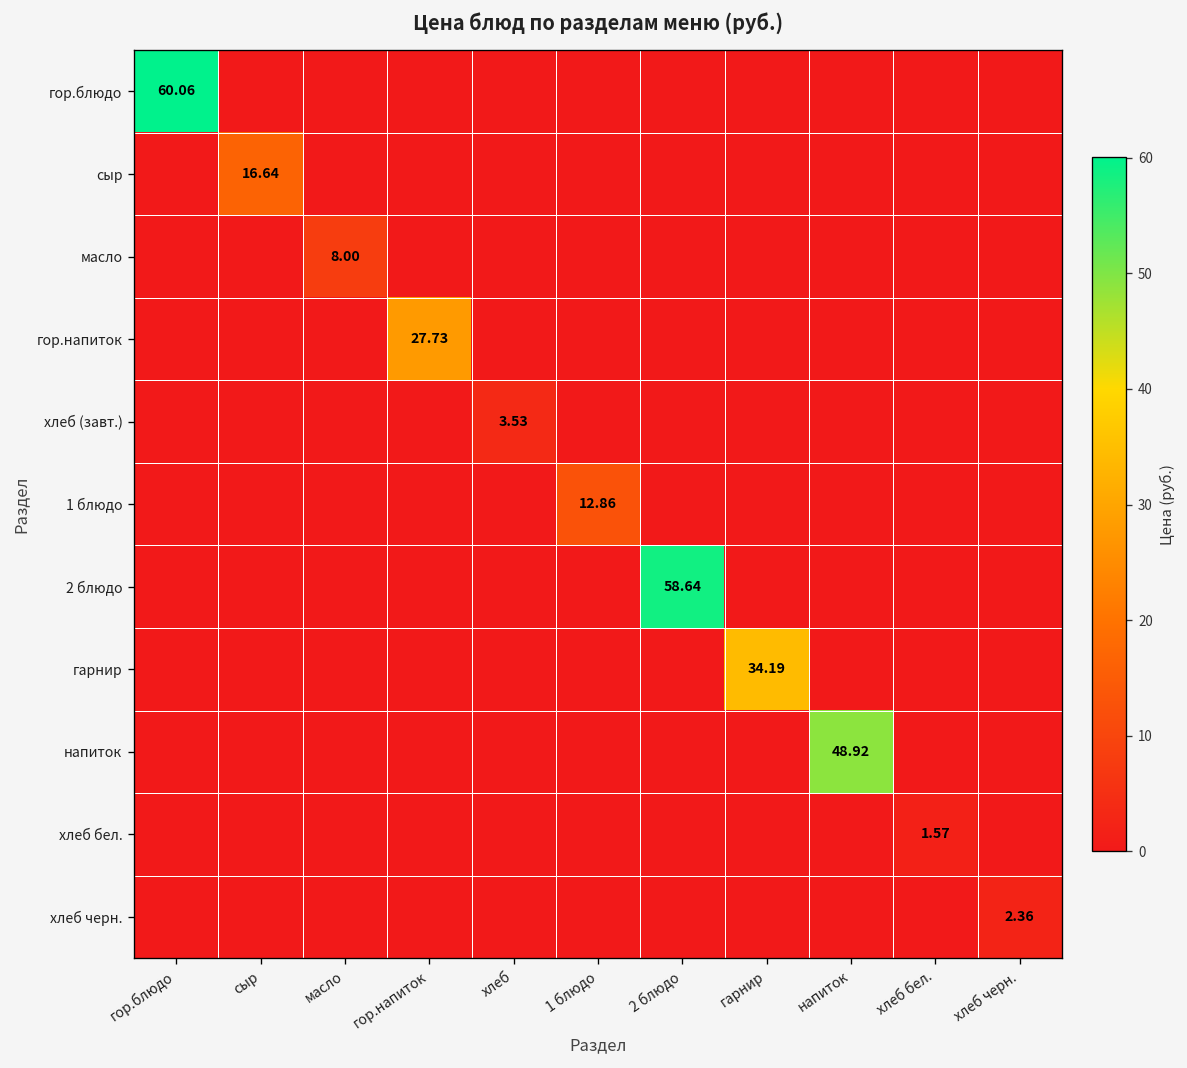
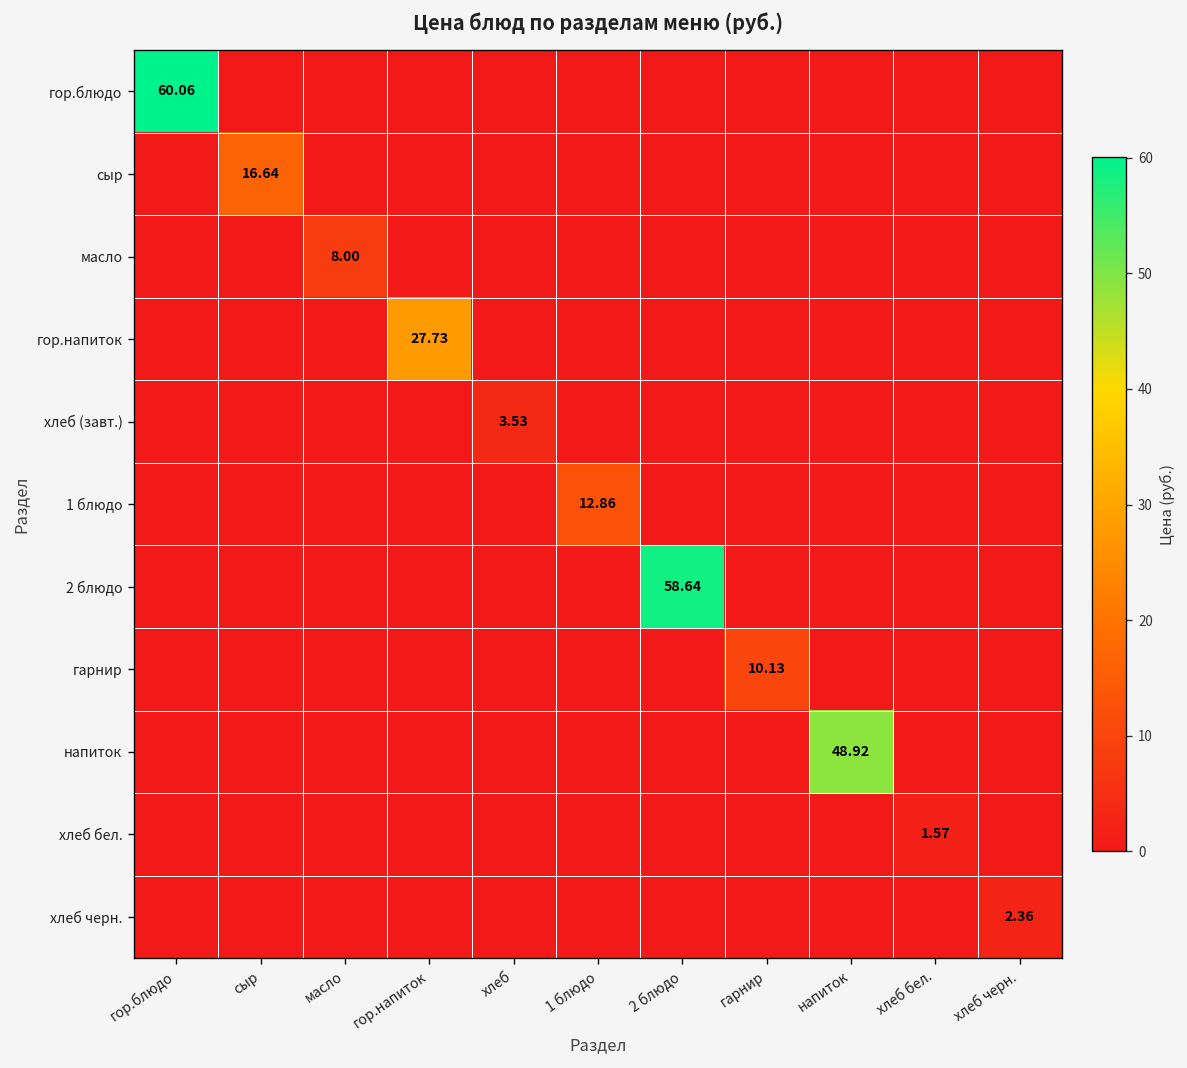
  {
    "гор.блюдо": {
      "гор.блюдо": 60.06
    },
    "сыр": {
      "сыр": 16.64
    },
    "масло": {
      "масло": 8.00
    },
    "гор.напиток": {
      "гор.напиток": 27.73
    },
    "хлеб (завт.)": {
      "хлеб": 3.53
    },
    "1 блюдо": {
      "1 блюдо": 12.86
    },
    "2 блюдо": {
      "2 блюдо": 58.64
    },
    "гарнир": {
-     "гарнир": 34.19
+     "гарнир": 10.13
    },
    "напиток": {
      "напиток": 48.92
    },
    "хлеб бел.": {
      "хлеб бел.": 1.57
    },
    "хлеб черн.": {
      "хлеб черн.": 2.36
    }
  }
